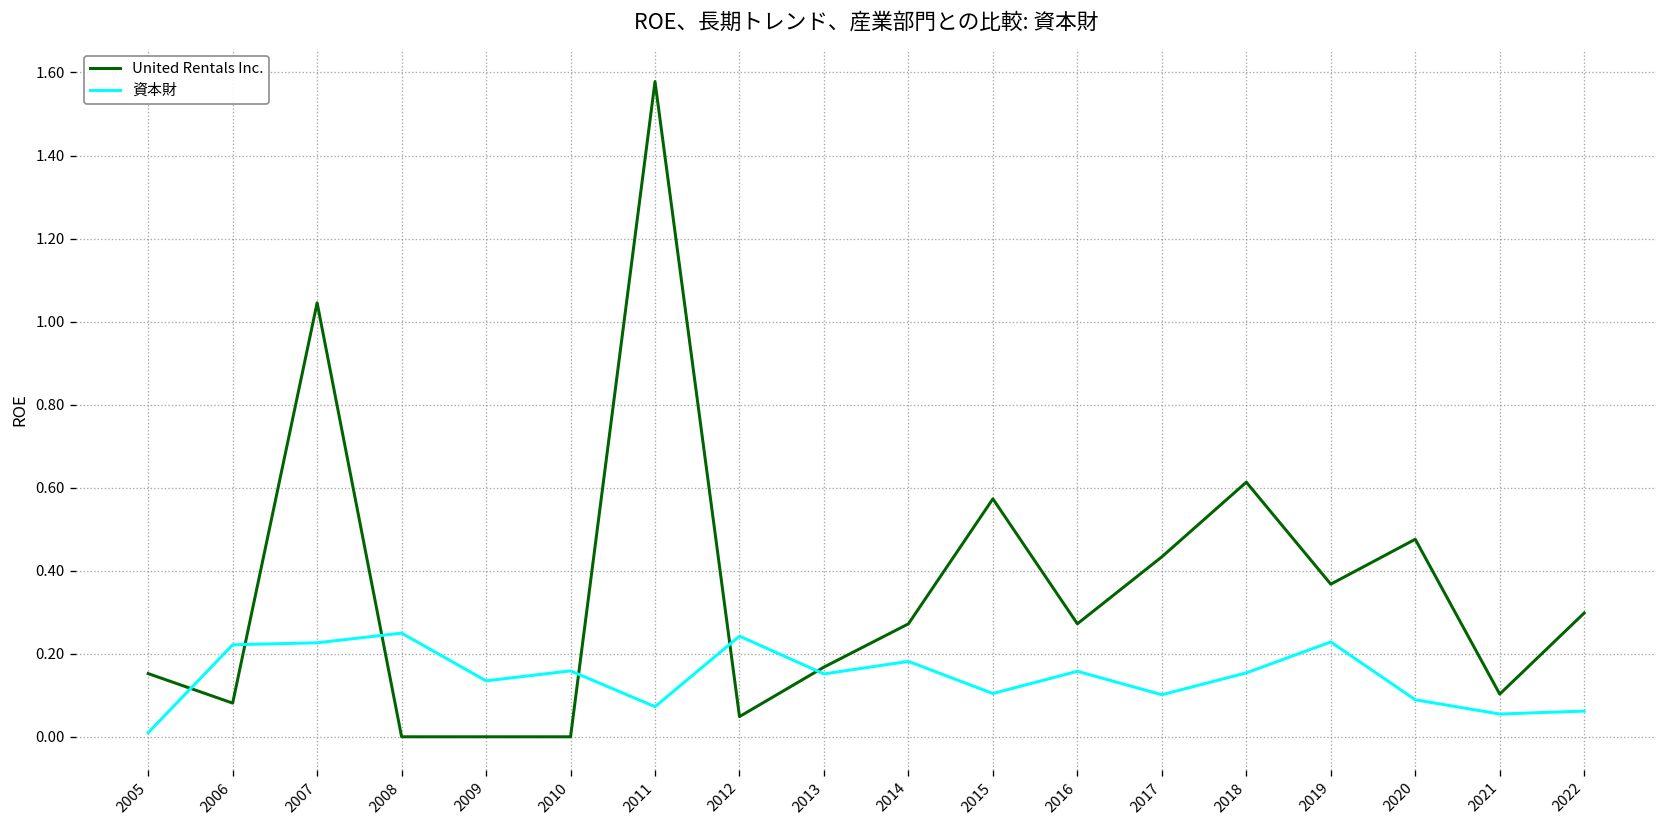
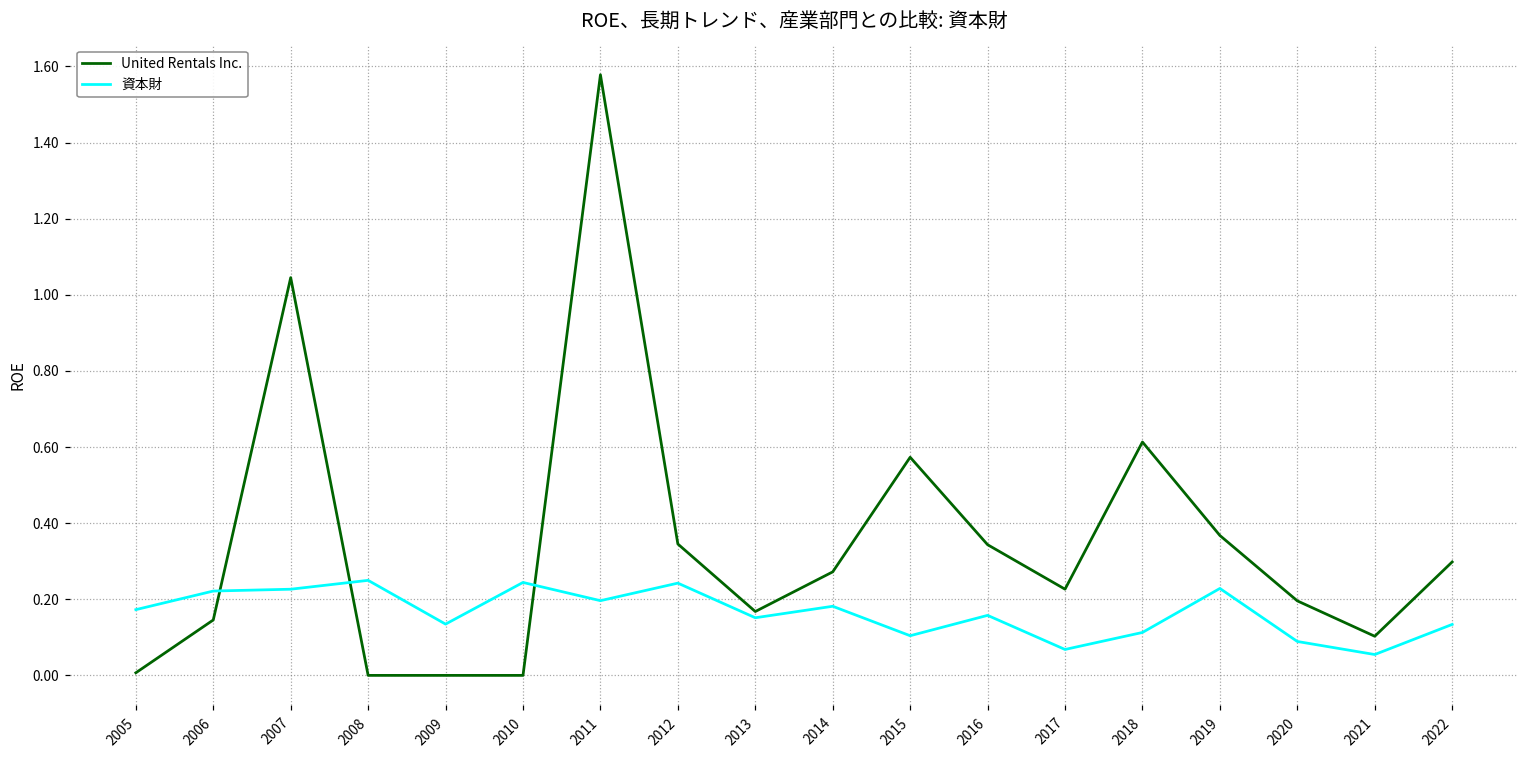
  {
    "United Rentals Inc.": {
-     "2005": 0.15,
-     "2006": 0.08,
+     "2005": 0.01,
+     "2006": 0.15,
      "2007": 1.05,
      "2008": 0.00,
      "2009": 0.00,
      "2010": 0.00,
      "2011": 1.58,
-     "2012": 0.05,
+     "2012": 0.35,
      "2013": 0.17,
      "2014": 0.27,
      "2015": 0.57,
-     "2016": 0.27,
-     "2017": 0.43,
+     "2016": 0.34,
+     "2017": 0.23,
      "2018": 0.61,
      "2019": 0.37,
-     "2020": 0.48,
+     "2020": 0.20,
      "2021": 0.10,
      "2022": 0.30
    },
    "資本財": {
-     "2005": 0.01,
+     "2005": 0.17,
      "2006": 0.22,
      "2007": 0.23,
      "2008": 0.25,
      "2009": 0.13,
-     "2010": 0.16,
-     "2011": 0.07,
+     "2010": 0.24,
+     "2011": 0.20,
      "2012": 0.24,
      "2013": 0.15,
      "2014": 0.18,
      "2015": 0.10,
      "2016": 0.16,
-     "2017": 0.10,
-     "2018": 0.15,
+     "2017": 0.07,
+     "2018": 0.11,
      "2019": 0.23,
      "2020": 0.09,
      "2021": 0.05,
-     "2022": 0.06
+     "2022": 0.13
    }
  }
